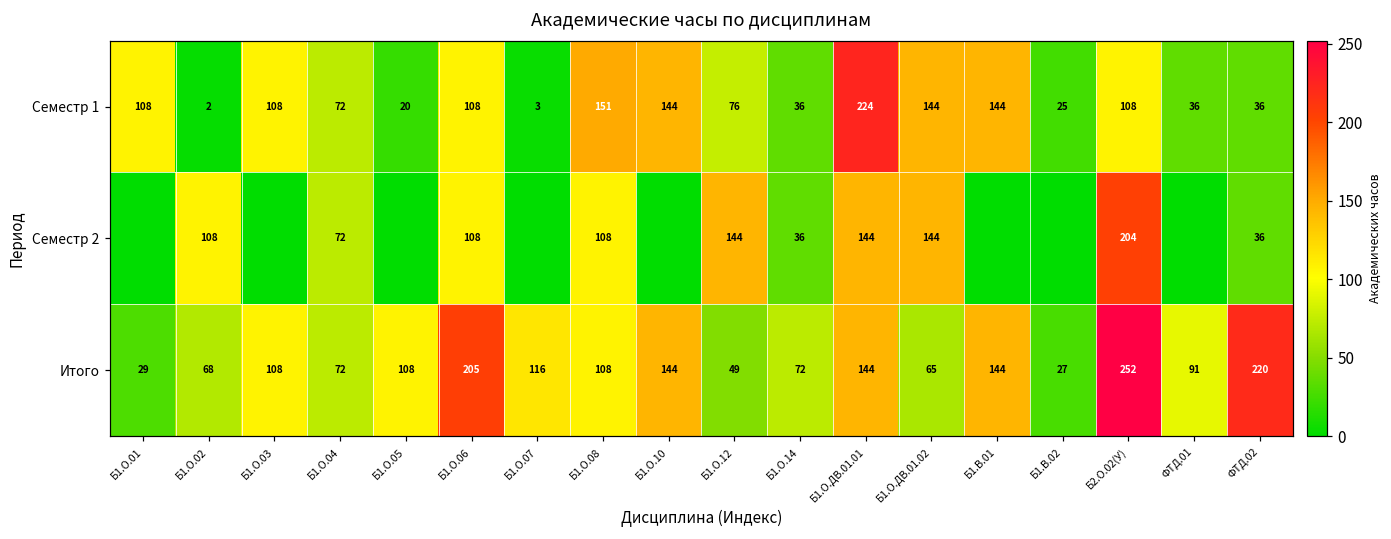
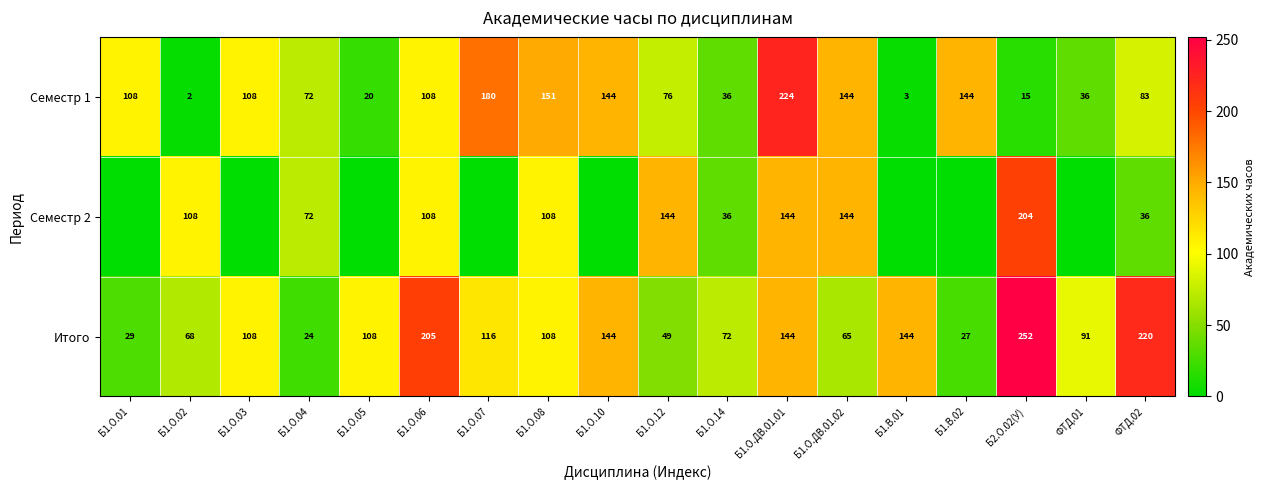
  {
    "Семестр 1": {
      "Б1.О.01": 108,
      "Б1.О.02": 2,
      "Б1.О.03": 108,
      "Б1.О.04": 72,
      "Б1.О.05": 20,
      "Б1.О.06": 108,
-     "Б1.О.07": 3,
+     "Б1.О.07": 180,
      "Б1.О.08": 151,
      "Б1.О.10": 144,
      "Б1.О.12": 76,
      "Б1.О.14": 36,
      "Б1.О.ДВ.01.01": 224,
      "Б1.О.ДВ.01.02": 144,
-     "Б1.В.01": 144,
-     "Б1.В.02": 25,
-     "Б2.О.02(У)": 108,
+     "Б1.В.01": 3,
+     "Б1.В.02": 144,
+     "Б2.О.02(У)": 15,
      "ФТД.01": 36,
-     "ФТД.02": 36
+     "ФТД.02": 83
    },
    "Семестр 2": {
      "Б1.О.02": 108,
      "Б1.О.04": 72,
      "Б1.О.06": 108,
      "Б1.О.08": 108,
      "Б1.О.12": 144,
      "Б1.О.14": 36,
      "Б1.О.ДВ.01.01": 144,
      "Б1.О.ДВ.01.02": 144,
      "Б2.О.02(У)": 204,
      "ФТД.02": 36
    },
    "Итого": {
      "Б1.О.01": 29,
      "Б1.О.02": 68,
      "Б1.О.03": 108,
-     "Б1.О.04": 72,
+     "Б1.О.04": 24,
      "Б1.О.05": 108,
      "Б1.О.06": 205,
      "Б1.О.07": 116,
      "Б1.О.08": 108,
      "Б1.О.10": 144,
      "Б1.О.12": 49,
      "Б1.О.14": 72,
      "Б1.О.ДВ.01.01": 144,
      "Б1.О.ДВ.01.02": 65,
      "Б1.В.01": 144,
      "Б1.В.02": 27,
      "Б2.О.02(У)": 252,
      "ФТД.01": 91,
      "ФТД.02": 220
    }
  }
